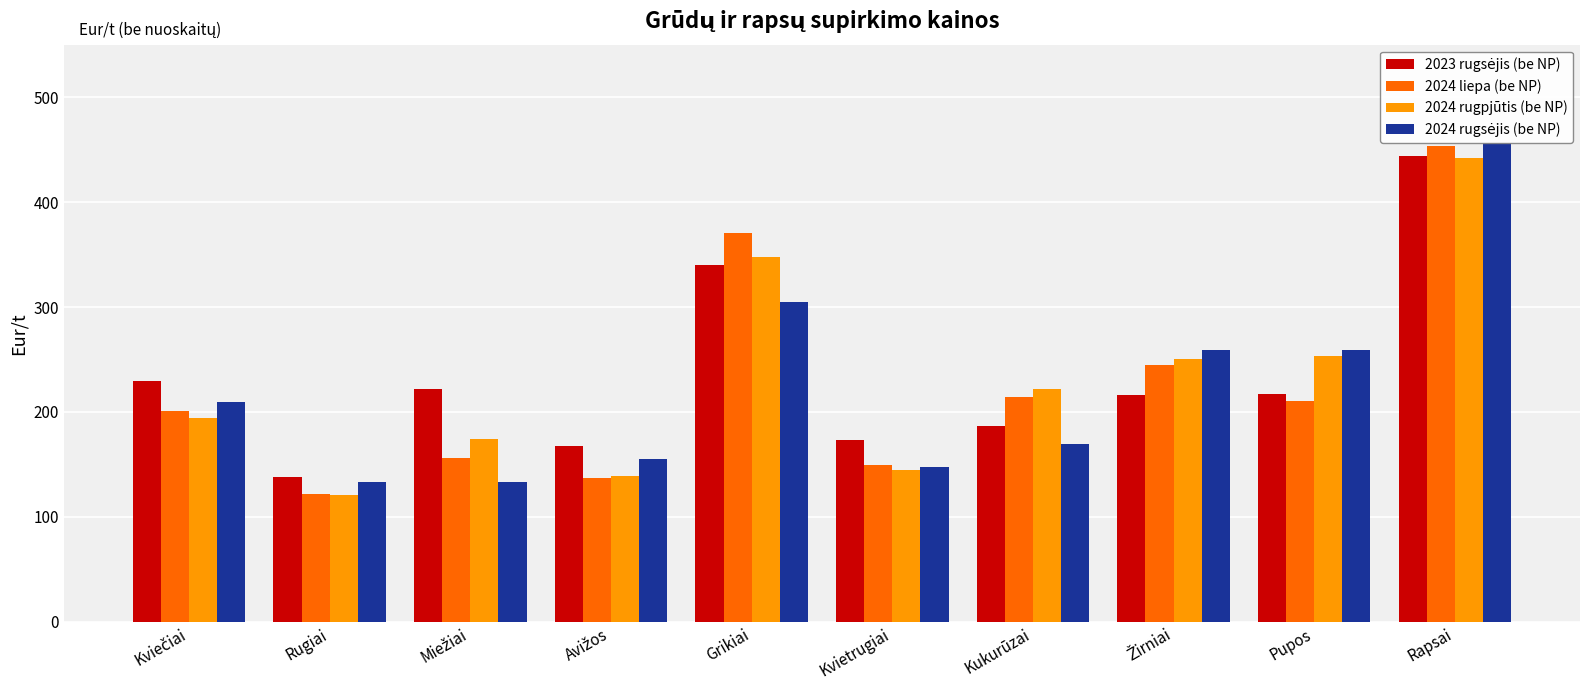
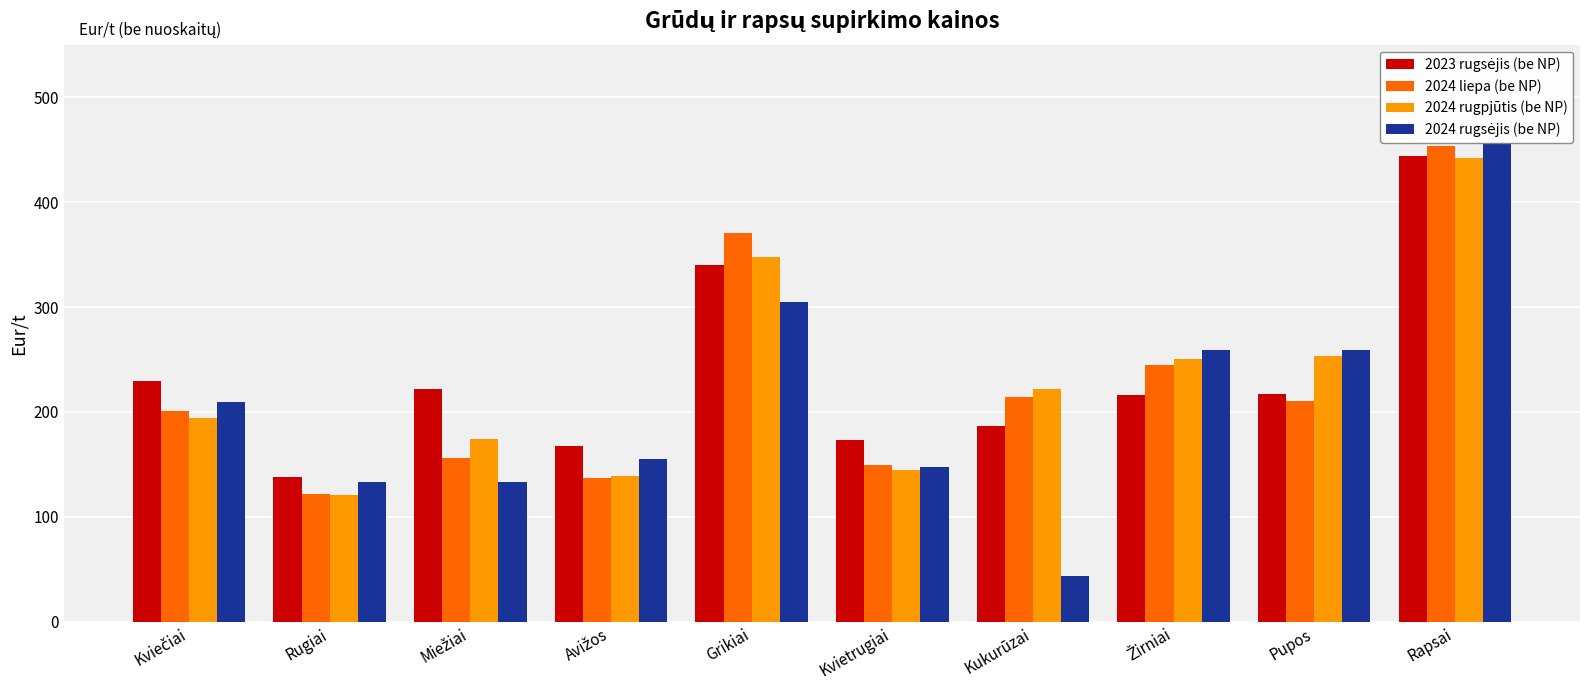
  {
    "2023 rugsėjis (be NP)": {
      "Kviečiai": 229,
      "Rugiai": 138,
      "Miežiai": 222,
      "Avižos": 168,
      "Grikiai": 340,
      "Kvietrugiai": 173,
      "Kukurūzai": 187,
      "Žirniai": 216,
      "Pupos": 217,
      "Rapsai": 444
    },
    "2024 rugsėjis (be NP)": {
      "Kviečiai": 210,
      "Rugiai": 133,
      "Miežiai": 133,
      "Avižos": 155,
      "Grikiai": 305,
      "Kvietrugiai": 147,
-     "Kukurūzai": 169,
+     "Kukurūzai": 44,
      "Žirniai": 259,
      "Pupos": 259,
      "Rapsai": 456
    }
  }
